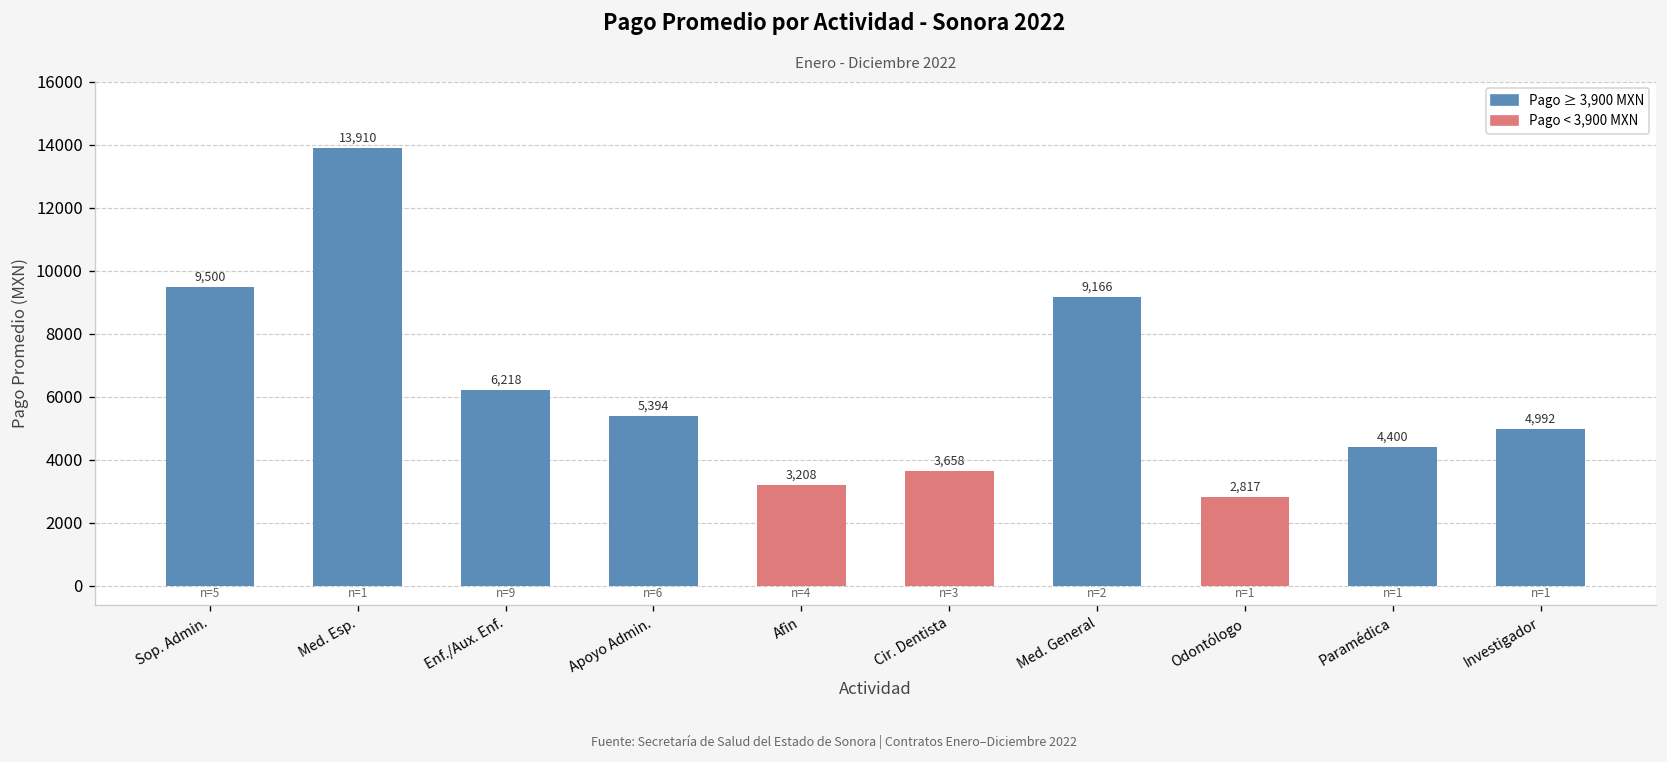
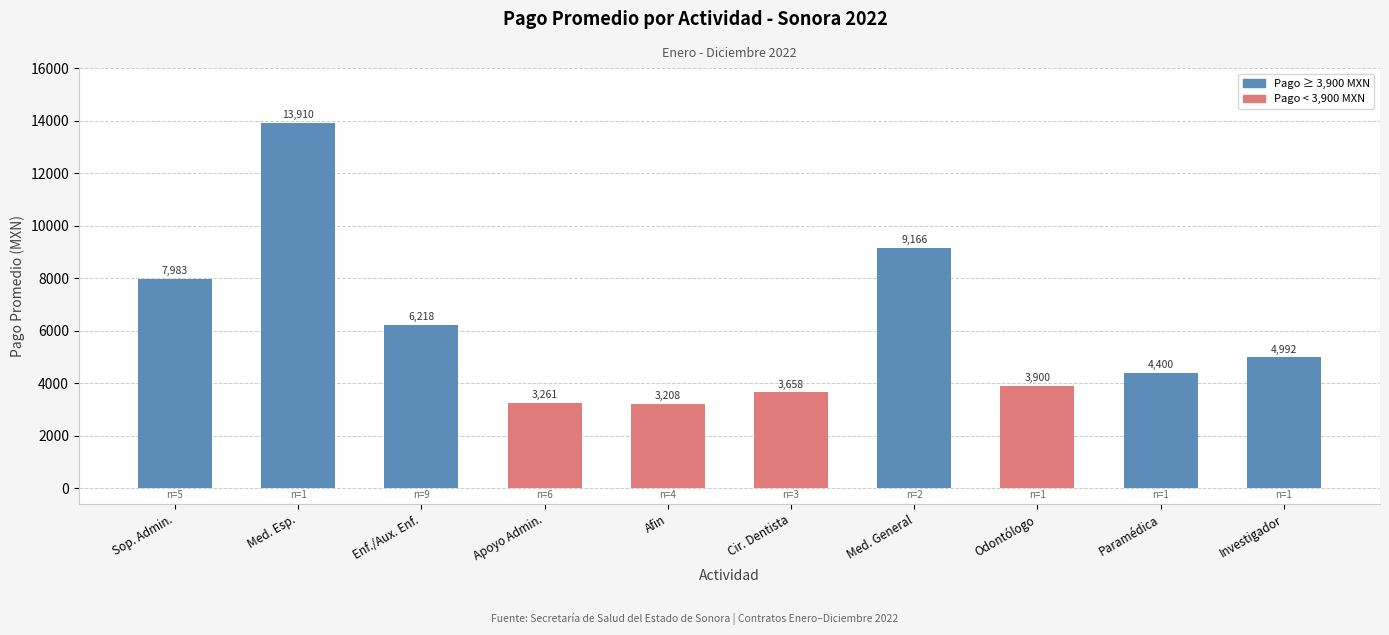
  {
-   "Sop. Admin.": "9,500",
+   "Sop. Admin.": "7,983",
    "Med. Esp.": "13,910",
    "Enf./Aux. Enf.": "6,218",
-   "Apoyo Admin.": "5,394",
+   "Apoyo Admin.": "3,261",
    "Afin": "3,208",
    "Cir. Dentista": "3,658",
    "Med. General": "9,166",
-   "Odontólogo": "2,817",
+   "Odontólogo": "3,900",
    "Paramédica": "4,400",
    "Investigador": "4,992"
  }
